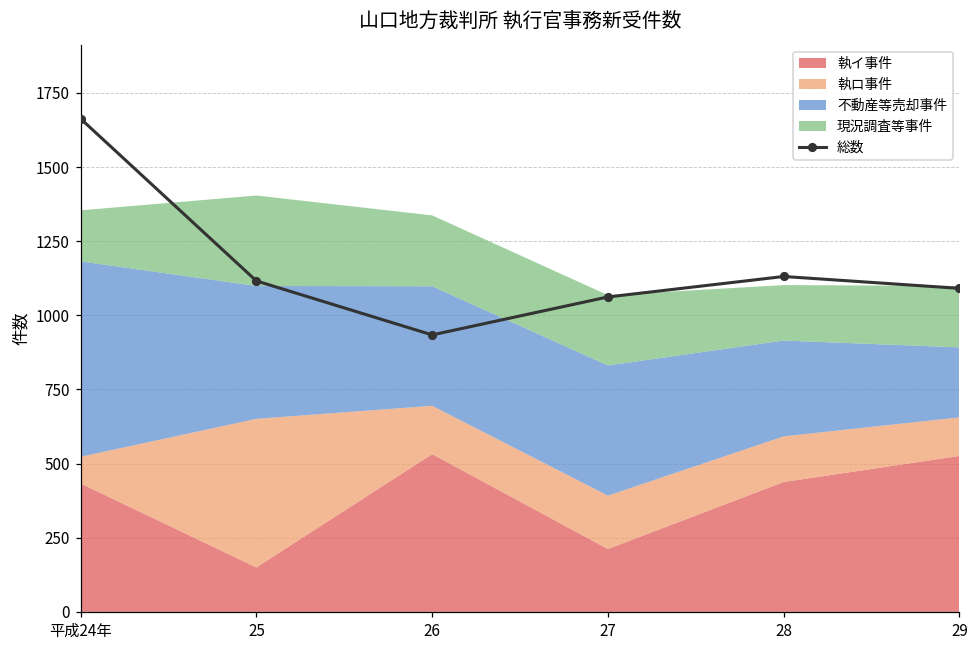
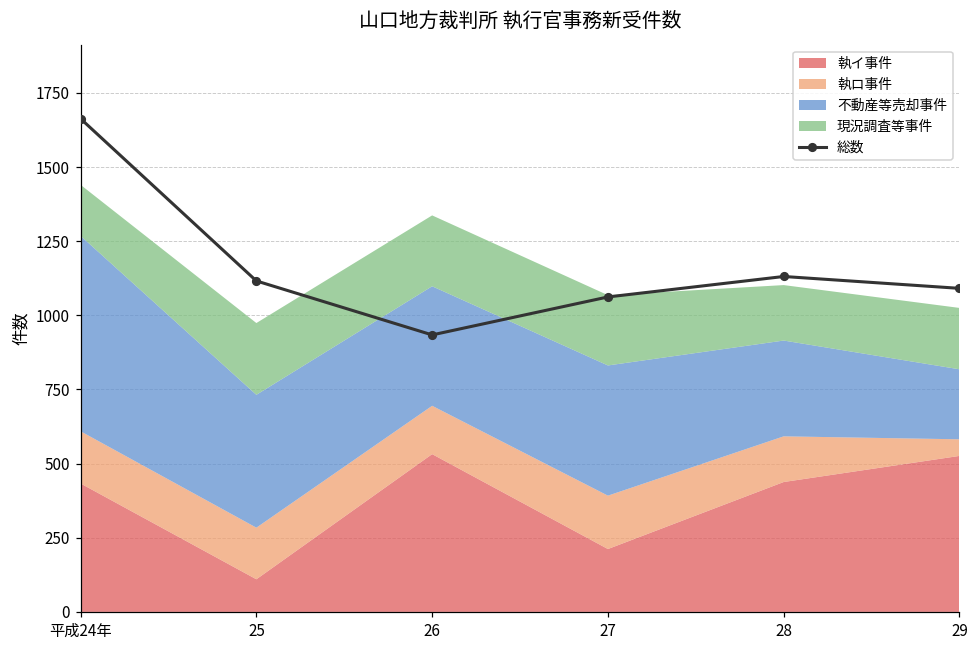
  {
    "総数": {
      "平成24年": 1660,
      "25": 1120,
      "26": 930,
      "28": 1130
    },
    "執イ事件": {
      "平成24年": 430,
-     "25": 150,
+     "25": 110,
      "26": 530,
      "27": 210,
      "28": 440,
      "29": 530
    },
    "執ロ事件": {
-     "平成24年": 90,
-     "25": 500,
+     "平成24年": 180,
+     "25": 170,
      "26": 160,
      "27": 180,
      "28": 150,
-     "29": 130
+     "29": 60
    },
    "不動産等売却事件": {
      "平成24年": 660,
      "25": 450,
      "26": 400,
      "27": 440,
      "28": 320,
      "29": 240
    },
    "現況調査等事件": {
      "平成24年": 170,
-     "25": 310,
+     "25": 240,
      "26": 240,
      "28": 190
    }
  }
